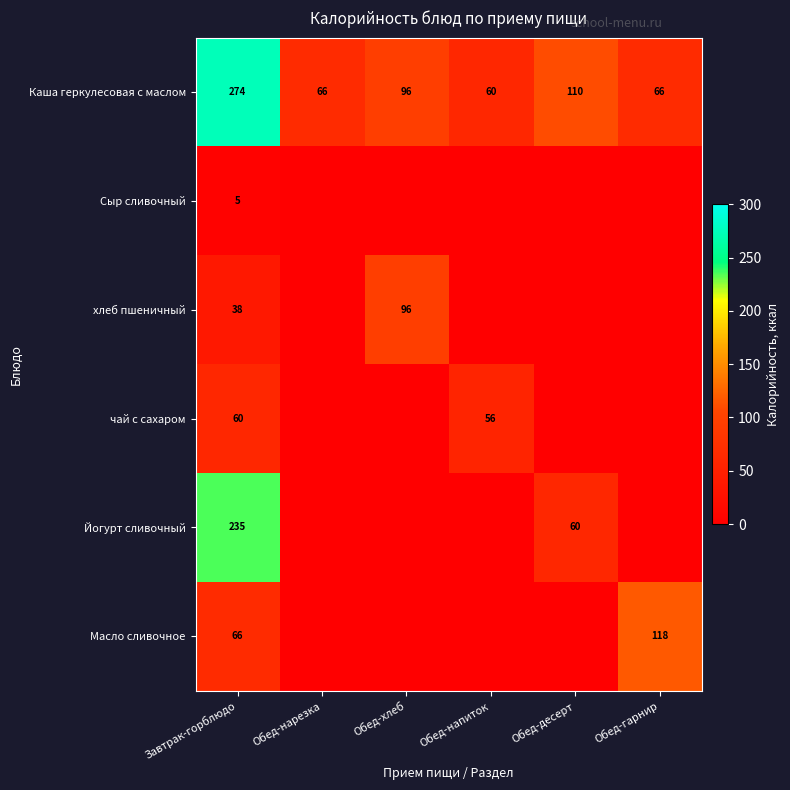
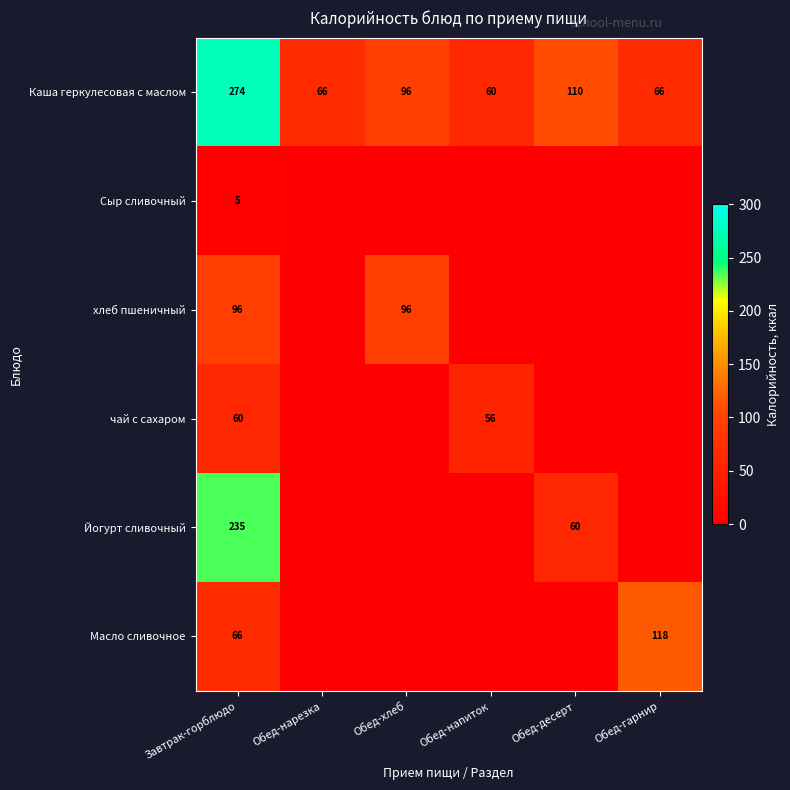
  {
    "Каша геркулесовая с маслом": {
      "Завтрак-горблюдо": 274,
      "Обед-нарезка": 66,
      "Обед-хлеб": 96,
      "Обед-напиток": 60,
      "Обед-десерт": 110,
      "Обед-гарнир": 66
    },
    "Сыр сливочный": {
      "Завтрак-горблюдо": 5
    },
    "хлеб пшеничный": {
-     "Завтрак-горблюдо": 38,
+     "Завтрак-горблюдо": 96,
      "Обед-хлеб": 96
    },
    "чай с сахаром": {
      "Завтрак-горблюдо": 60,
      "Обед-напиток": 56
    },
    "Йогурт сливочный": {
      "Завтрак-горблюдо": 235,
      "Обед-десерт": 60
    },
    "Масло сливочное": {
      "Завтрак-горблюдо": 66,
      "Обед-гарнир": 118
    }
  }
